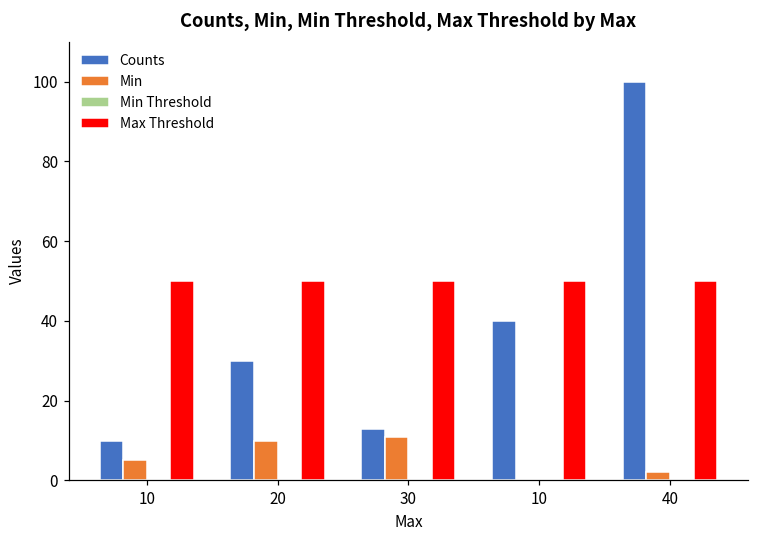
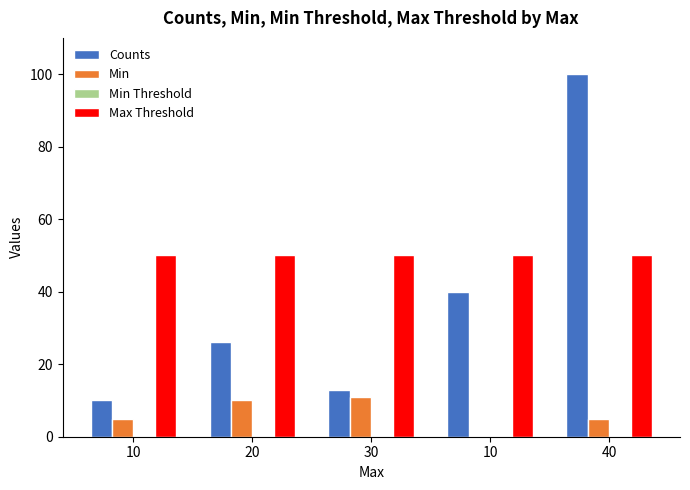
  {
    "Counts": {
-     "20": 30,
+     "20": 26,
      "30": 13,
      "40": 100
    },
    "Min": {
      "20": 10,
      "30": 11,
-     "40": 2
+     "40": 5
    },
    "Min Threshold": {
      "20": 0,
      "30": 0,
      "40": 0
    },
    "Max Threshold": {
      "20": 50,
      "30": 50,
      "40": 50
    }
  }
